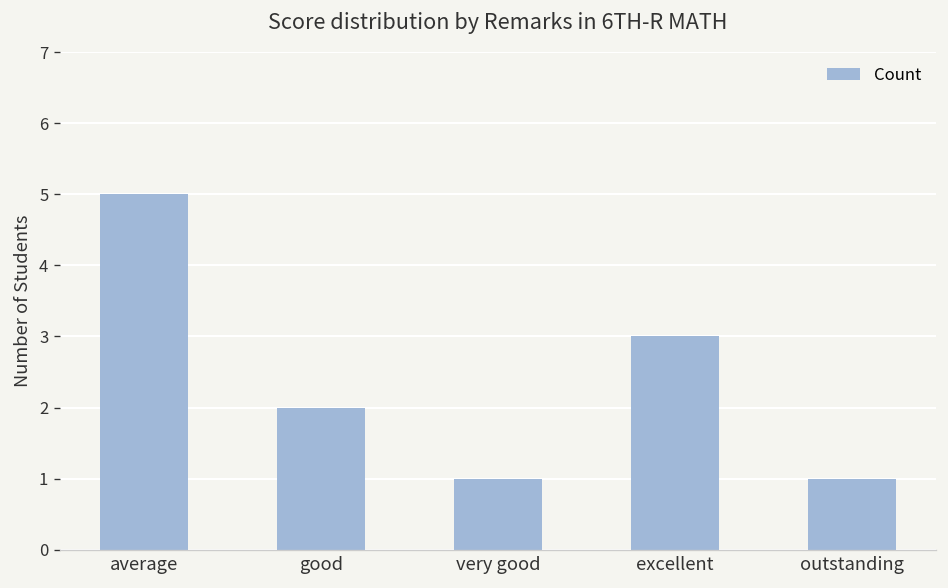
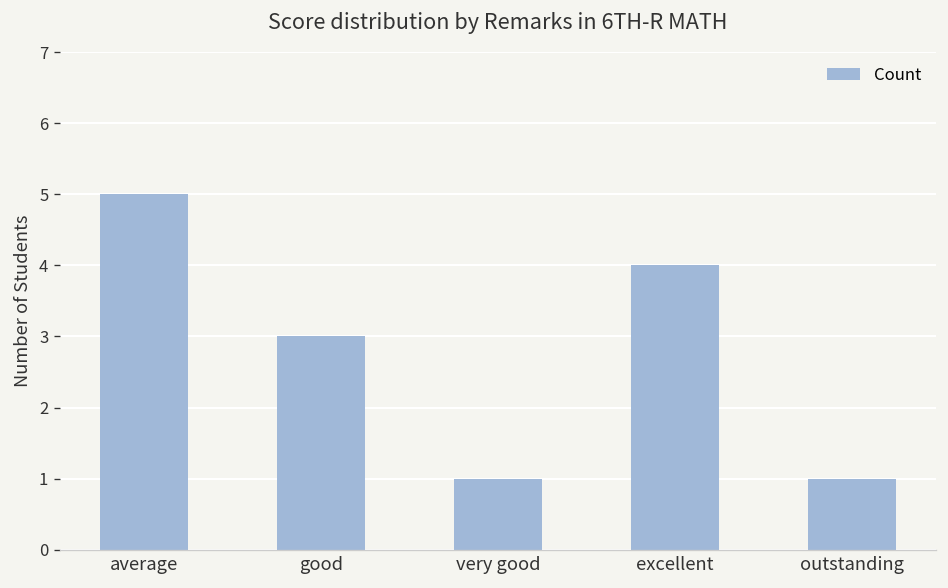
  {
    "average": 5,
-   "good": 2,
+   "good": 3,
    "very good": 1,
-   "excellent": 3,
+   "excellent": 4,
    "outstanding": 1
  }
